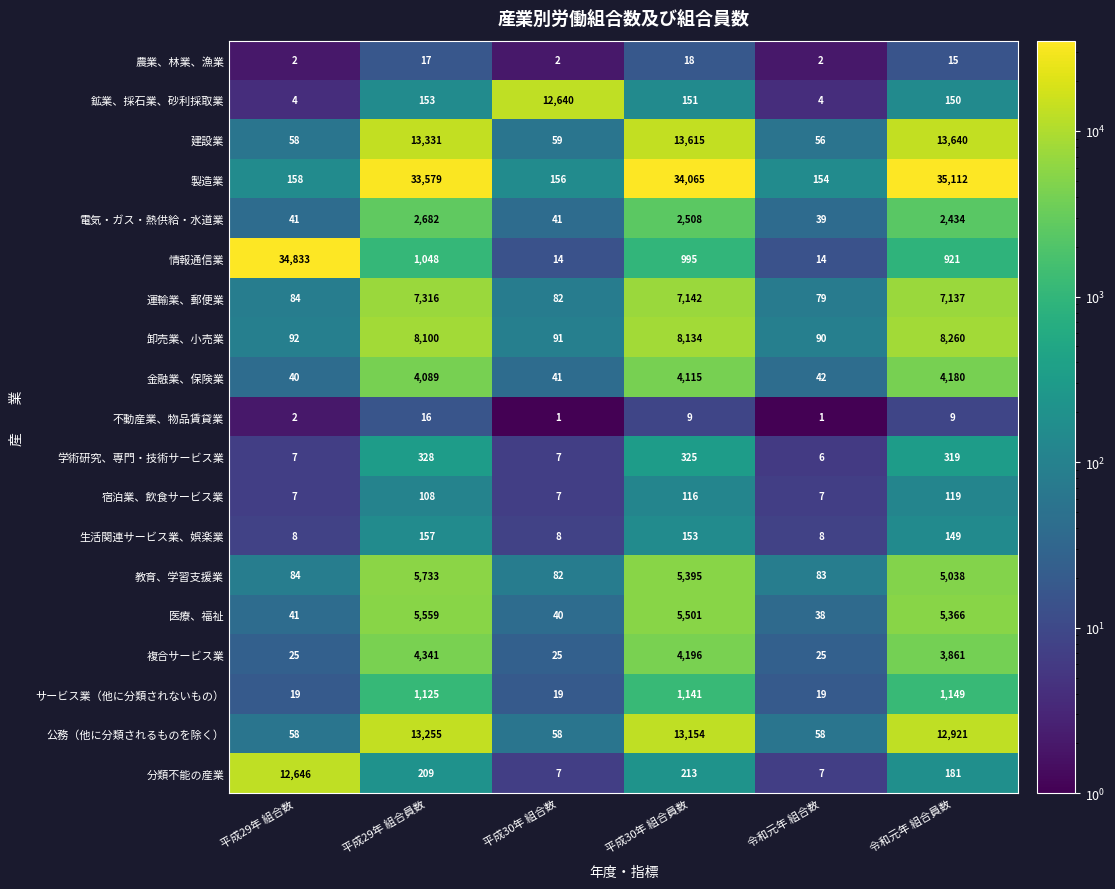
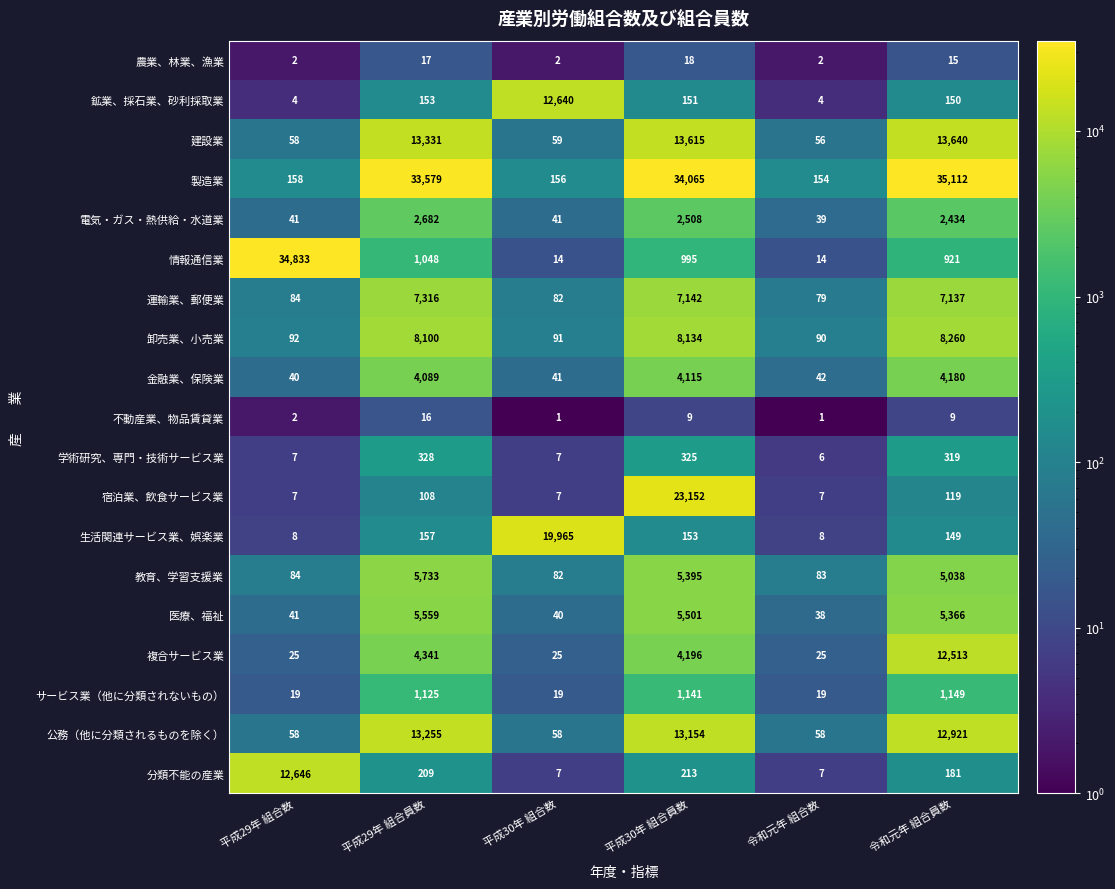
  {
    "農業、林業、漁業": {
      "平成29年 組合数": "2",
      "平成29年 組合員数": "17",
      "平成30年 組合数": "2",
      "平成30年 組合員数": "18",
      "令和元年 組合数": "2",
      "令和元年 組合員数": "15"
    },
    "鉱業、採石業、砂利採取業": {
      "平成29年 組合数": "4",
      "平成29年 組合員数": "153",
      "平成30年 組合数": "12,640",
      "平成30年 組合員数": "151",
      "令和元年 組合数": "4",
      "令和元年 組合員数": "150"
    },
    "建設業": {
      "平成29年 組合数": "58",
      "平成29年 組合員数": "13,331",
      "平成30年 組合数": "59",
      "平成30年 組合員数": "13,615",
      "令和元年 組合数": "56",
      "令和元年 組合員数": "13,640"
    },
    "製造業": {
      "平成29年 組合数": "158",
      "平成29年 組合員数": "33,579",
      "平成30年 組合数": "156",
      "平成30年 組合員数": "34,065",
      "令和元年 組合数": "154",
      "令和元年 組合員数": "35,112"
    },
    "電気・ガス・熱供給・水道業": {
      "平成29年 組合数": "41",
      "平成29年 組合員数": "2,682",
      "平成30年 組合数": "41",
      "平成30年 組合員数": "2,508",
      "令和元年 組合数": "39",
      "令和元年 組合員数": "2,434"
    },
    "情報通信業": {
      "平成29年 組合数": "34,833",
      "平成29年 組合員数": "1,048",
      "平成30年 組合数": "14",
      "平成30年 組合員数": "995",
      "令和元年 組合数": "14",
      "令和元年 組合員数": "921"
    },
    "運輸業、郵便業": {
      "平成29年 組合数": "84",
      "平成29年 組合員数": "7,316",
      "平成30年 組合数": "82",
      "平成30年 組合員数": "7,142",
      "令和元年 組合数": "79",
      "令和元年 組合員数": "7,137"
    },
    "卸売業、小売業": {
      "平成29年 組合数": "92",
      "平成29年 組合員数": "8,100",
      "平成30年 組合数": "91",
      "平成30年 組合員数": "8,134",
      "令和元年 組合数": "90",
      "令和元年 組合員数": "8,260"
    },
    "金融業、保険業": {
      "平成29年 組合数": "40",
      "平成29年 組合員数": "4,089",
      "平成30年 組合数": "41",
      "平成30年 組合員数": "4,115",
      "令和元年 組合数": "42",
      "令和元年 組合員数": "4,180"
    },
    "不動産業、物品賃貸業": {
      "平成29年 組合数": "2",
      "平成29年 組合員数": "16",
      "平成30年 組合数": "1",
      "平成30年 組合員数": "9",
      "令和元年 組合数": "1",
      "令和元年 組合員数": "9"
    },
    "学術研究、専門・技術サービス業": {
      "平成29年 組合数": "7",
      "平成29年 組合員数": "328",
      "平成30年 組合数": "7",
      "平成30年 組合員数": "325",
      "令和元年 組合数": "6",
      "令和元年 組合員数": "319"
    },
    "宿泊業、飲食サービス業": {
      "平成29年 組合数": "7",
      "平成29年 組合員数": "108",
      "平成30年 組合数": "7",
-     "平成30年 組合員数": "116",
+     "平成30年 組合員数": "23,152",
      "令和元年 組合数": "7",
      "令和元年 組合員数": "119"
    },
    "生活関連サービス業、娯楽業": {
      "平成29年 組合数": "8",
      "平成29年 組合員数": "157",
-     "平成30年 組合数": "8",
+     "平成30年 組合数": "19,965",
      "平成30年 組合員数": "153",
      "令和元年 組合数": "8",
      "令和元年 組合員数": "149"
    },
    "教育、学習支援業": {
      "平成29年 組合数": "84",
      "平成29年 組合員数": "5,733",
      "平成30年 組合数": "82",
      "平成30年 組合員数": "5,395",
      "令和元年 組合数": "83",
      "令和元年 組合員数": "5,038"
    },
    "医療、福祉": {
      "平成29年 組合数": "41",
      "平成29年 組合員数": "5,559",
      "平成30年 組合数": "40",
      "平成30年 組合員数": "5,501",
      "令和元年 組合数": "38",
      "令和元年 組合員数": "5,366"
    },
    "複合サービス業": {
      "平成29年 組合数": "25",
      "平成29年 組合員数": "4,341",
      "平成30年 組合数": "25",
      "平成30年 組合員数": "4,196",
      "令和元年 組合数": "25",
-     "令和元年 組合員数": "3,861"
+     "令和元年 組合員数": "12,513"
    },
    "サービス業（他に分類されないもの）": {
      "平成29年 組合数": "19",
      "平成29年 組合員数": "1,125",
      "平成30年 組合数": "19",
      "平成30年 組合員数": "1,141",
      "令和元年 組合数": "19",
      "令和元年 組合員数": "1,149"
    },
    "公務（他に分類されるものを除く）": {
      "平成29年 組合数": "58",
      "平成29年 組合員数": "13,255",
      "平成30年 組合数": "58",
      "平成30年 組合員数": "13,154",
      "令和元年 組合数": "58",
      "令和元年 組合員数": "12,921"
    },
    "分類不能の産業": {
      "平成29年 組合数": "12,646",
      "平成29年 組合員数": "209",
      "平成30年 組合数": "7",
      "平成30年 組合員数": "213",
      "令和元年 組合数": "7",
      "令和元年 組合員数": "181"
    }
  }
